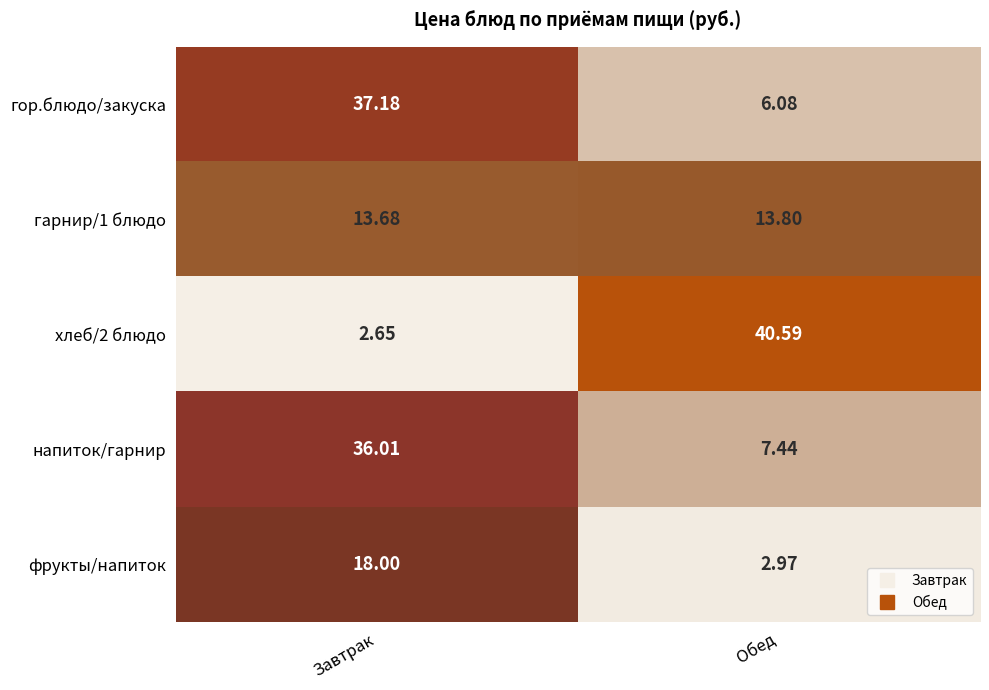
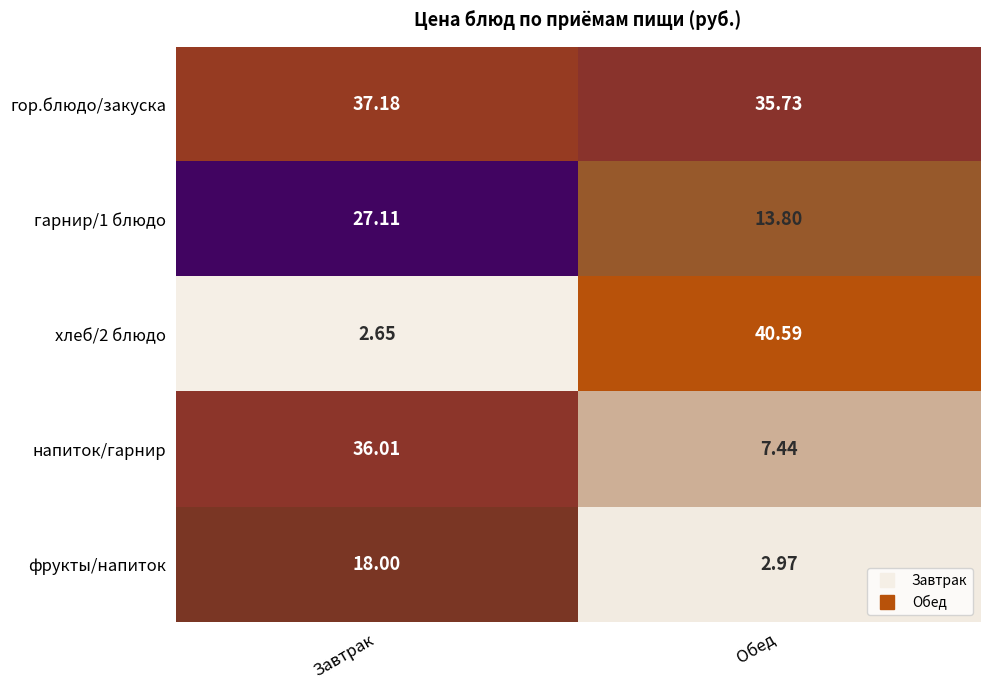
  {
    "гор.блюдо/закуска": {
      "Завтрак": 37.18,
-     "Обед": 6.08
+     "Обед": 35.73
    },
    "гарнир/1 блюдо": {
-     "Завтрак": 13.68,
+     "Завтрак": 27.11,
      "Обед": 13.80
    },
    "хлеб/2 блюдо": {
      "Завтрак": 2.65,
      "Обед": 40.59
    },
    "напиток/гарнир": {
      "Завтрак": 36.01,
      "Обед": 7.44
    },
    "фрукты/напиток": {
      "Завтрак": 18.00,
      "Обед": 2.97
    }
  }
